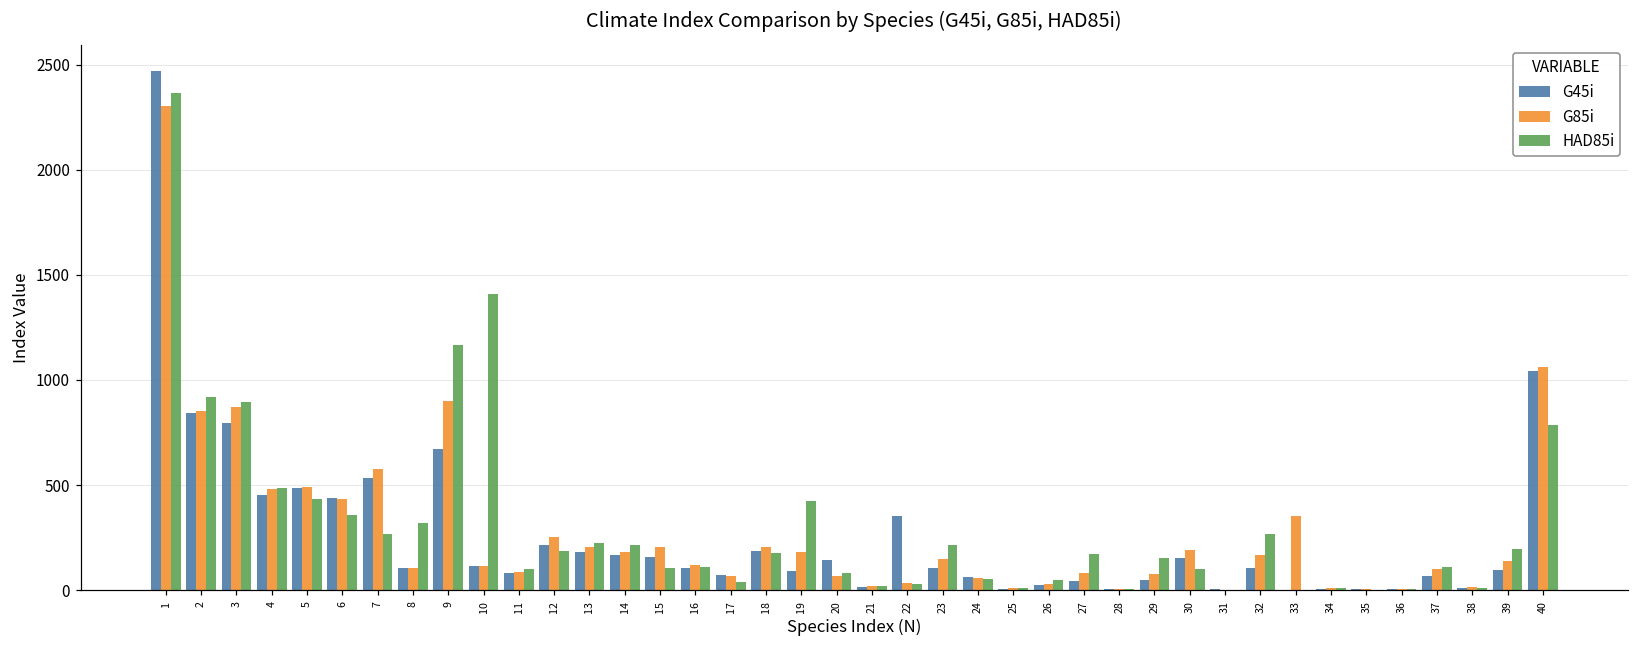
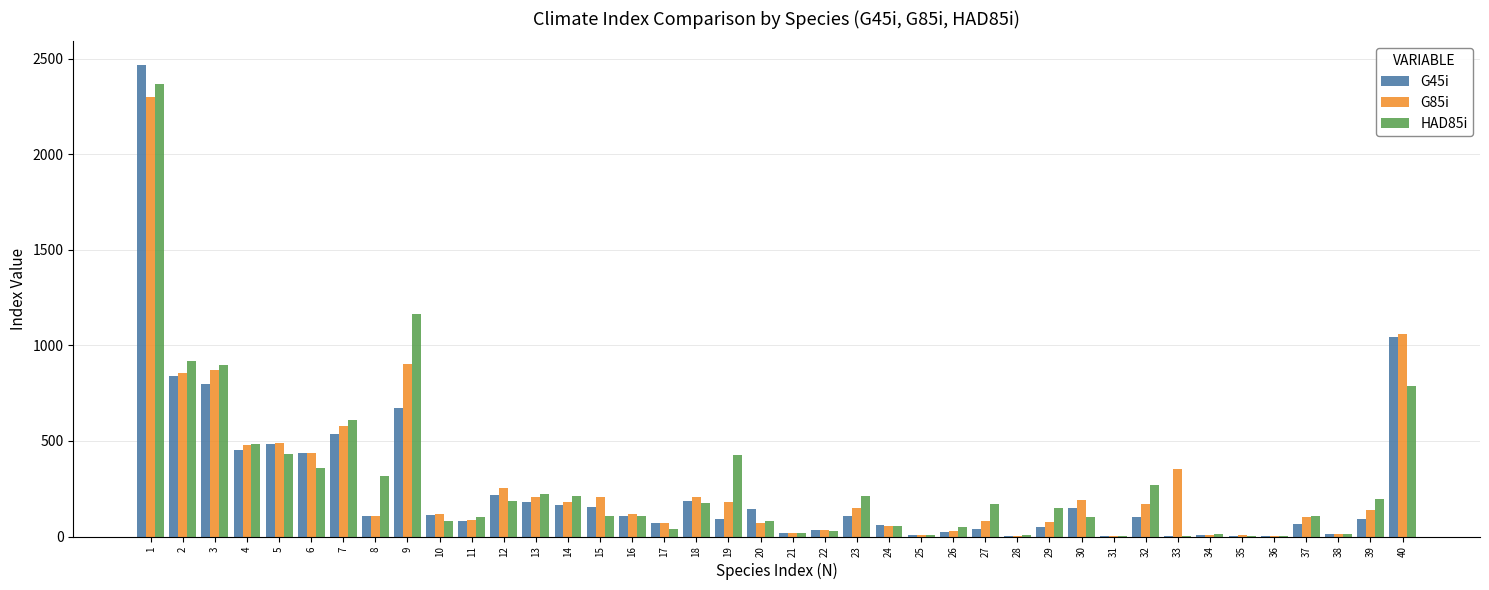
  {
    "G45i": {
      "1": 2470,
      "2": 840,
      "3": 800,
      "4": 450,
      "5": 490,
      "6": 440,
      "7": 530,
      "8": 100,
      "9": 670,
      "10": 110,
      "11": 80,
      "12": 220,
      "13": 180,
      "14": 170,
      "15": 160,
      "16": 110,
      "17": 70,
      "18": 190,
      "19": 90,
      "20": 140,
      "21": 20,
-     "22": 350,
+     "22": 40,
      "23": 110,
      "24": 60,
      "26": 20,
      "27": 40,
      "29": 50,
      "30": 150,
      "32": 100,
      "37": 70,
      "39": 90,
      "40": 1040
    },
    "G85i": {
      "1": 2300,
      "2": 850,
      "3": 870,
      "4": 480,
      "5": 490,
      "6": 440,
      "7": 580,
      "8": 110,
      "9": 900,
      "10": 120,
      "11": 90,
      "12": 250,
      "13": 200,
      "14": 180,
      "15": 210,
      "16": 120,
      "17": 70,
      "18": 200,
      "19": 180,
      "20": 70,
      "21": 20,
      "22": 40,
      "23": 150,
      "24": 60,
      "26": 30,
      "27": 80,
      "29": 80,
      "30": 190,
      "32": 170,
      "33": 350,
      "37": 100,
      "39": 140,
      "40": 1060
    },
    "HAD85i": {
      "1": 2370,
      "2": 920,
      "3": 900,
      "4": 490,
      "5": 430,
      "6": 360,
-     "7": 270,
+     "7": 610,
      "8": 320,
      "9": 1160,
-     "10": 1410,
+     "10": 80,
      "11": 100,
      "12": 190,
      "13": 220,
      "14": 210,
      "15": 110,
      "16": 110,
      "17": 40,
      "18": 180,
      "19": 430,
      "20": 80,
      "21": 20,
      "22": 30,
      "23": 210,
      "24": 50,
      "26": 50,
      "27": 170,
      "29": 150,
      "30": 100,
      "32": 270,
      "37": 110,
      "39": 190,
      "40": 790
    }
  }
